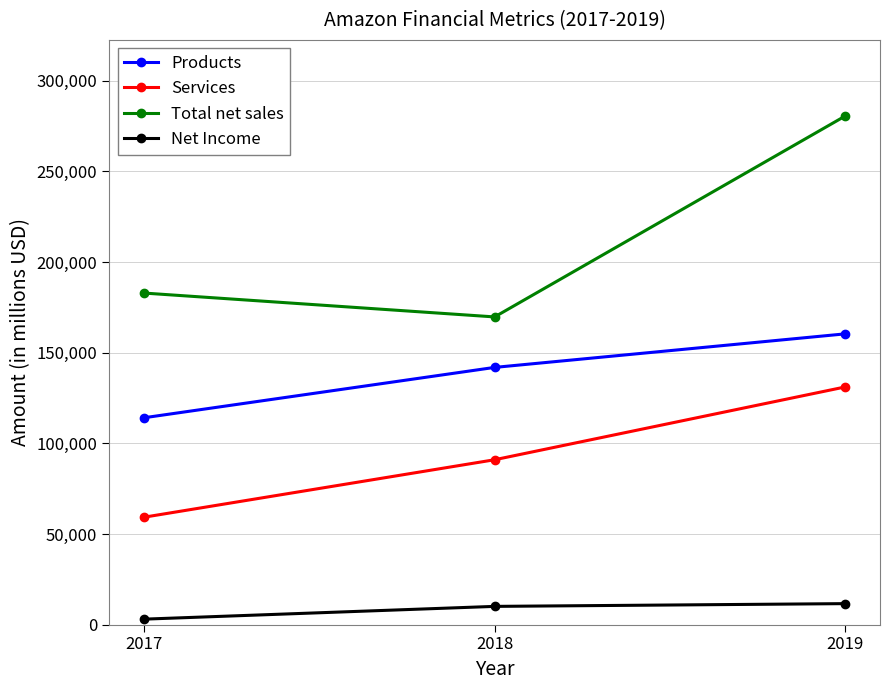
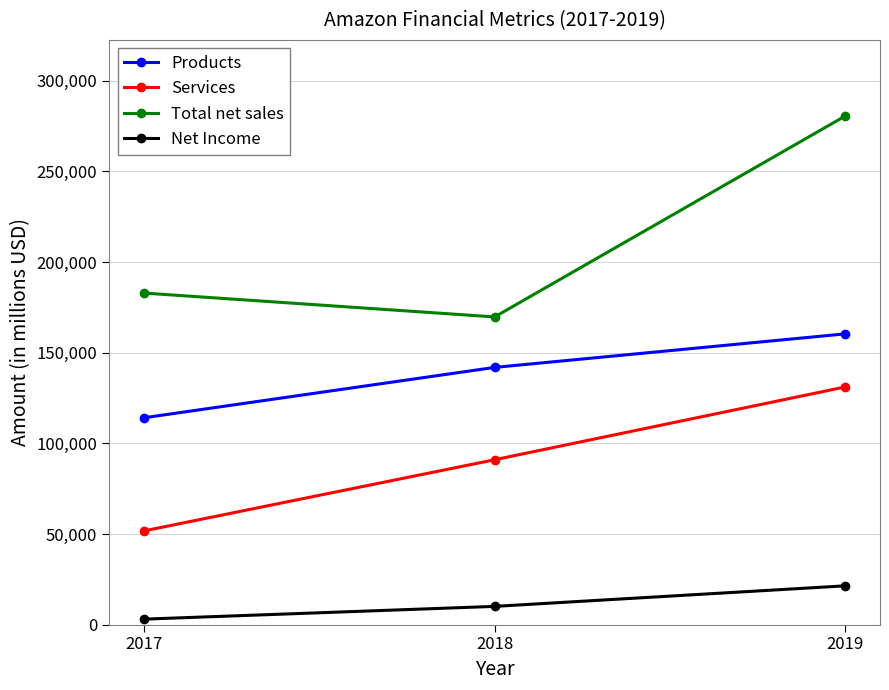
  {
    "Products": {
      "2017": "114,000",
      "2018": "142,000",
      "2019": "160,000"
    },
    "Services": {
-     "2017": "59,000",
+     "2017": "52,000",
      "2018": "91,000",
      "2019": "131,000"
    },
    "Total net sales": {
      "2017": "183,000",
      "2018": "170,000",
      "2019": "281,000"
    },
    "Net Income": {
      "2017": "3,000",
      "2018": "10,000",
-     "2019": "12,000"
+     "2019": "21,000"
    }
  }
